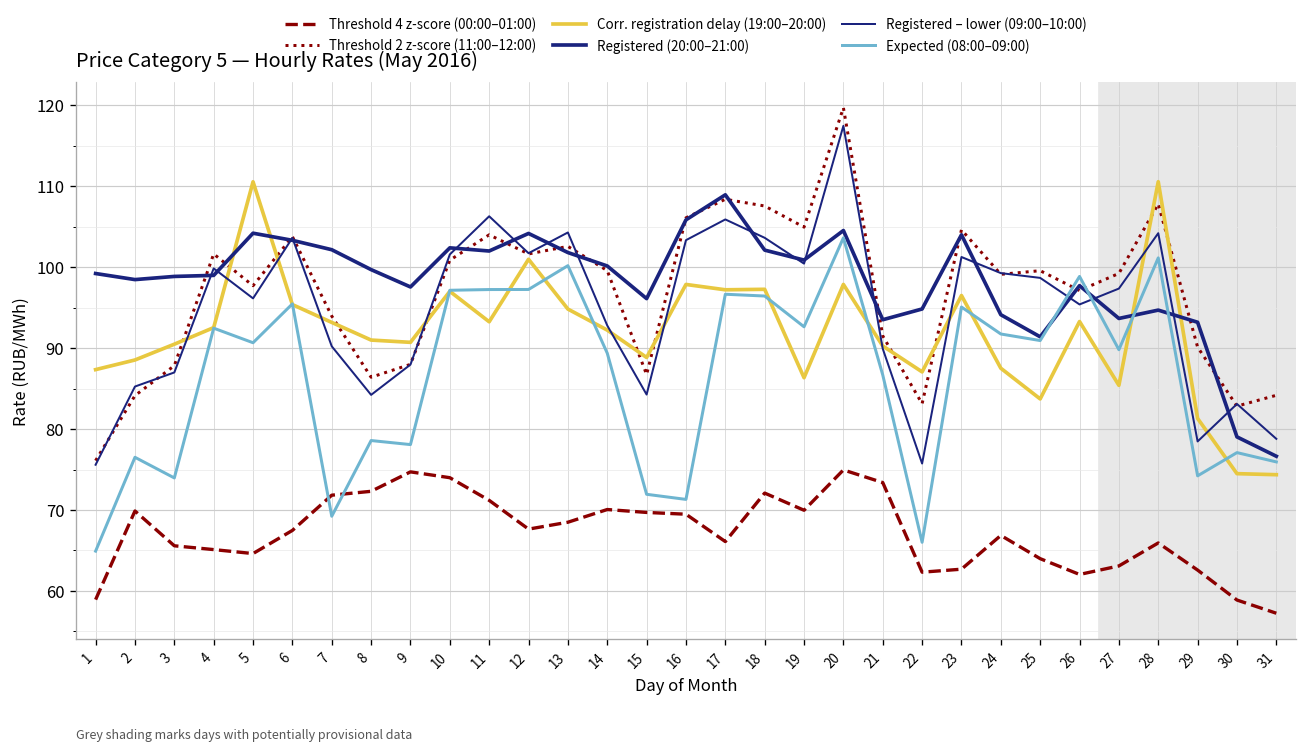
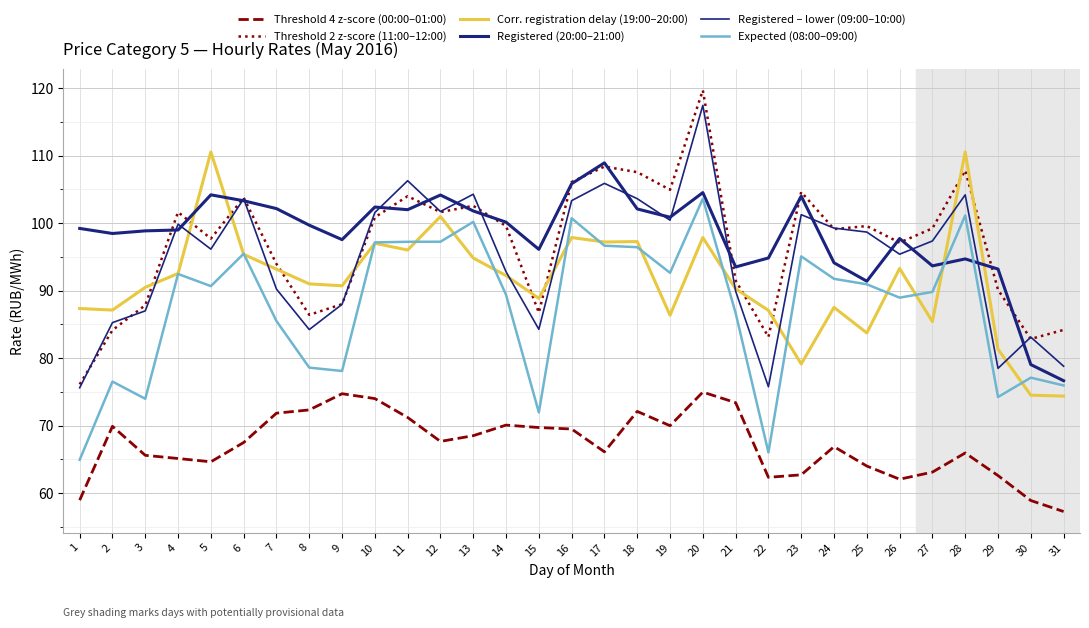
  {
    "Corr. registration delay (19:00–20:00)": {
      "1": 87,
-     "2": 89,
+     "2": 87,
      "3": 90,
      "5": 111,
      "7": 93,
      "8": 91,
      "9": 91,
-     "11": 93,
+     "11": 96,
      "12": 101,
      "13": 95,
      "14": 92,
      "15": 89,
      "16": 98,
      "17": 97,
      "18": 97,
      "19": 86,
      "20": 98,
      "22": 87,
-     "23": 96,
+     "23": 79,
      "24": 88,
      "25": 84,
      "26": 93,
      "27": 85,
      "28": 111,
      "29": 81,
      "30": 74,
      "31": 74
    },
    "Expected (08:00–09:00)": {
      "1": 65,
      "2": 77,
      "3": 74,
      "5": 91,
-     "7": 69,
+     "7": 85,
      "8": 79,
      "9": 78,
      "11": 97,
      "12": 97,
      "13": 100,
      "14": 89,
      "15": 72,
-     "16": 71,
+     "16": 101,
      "17": 97,
      "18": 96,
      "19": 93,
      "20": 104,
      "21": 87,
      "22": 66,
      "23": 95,
      "24": 92,
      "25": 91,
-     "26": 99,
+     "26": 89,
      "27": 90,
      "28": 101,
      "29": 74,
      "30": 77,
      "31": 76
    }
  }
